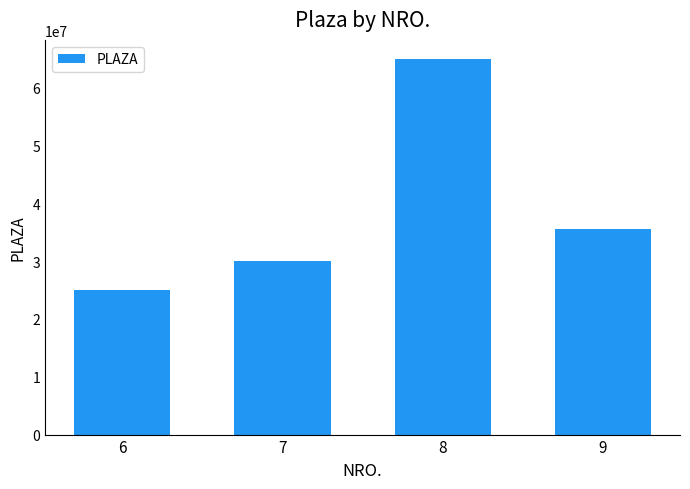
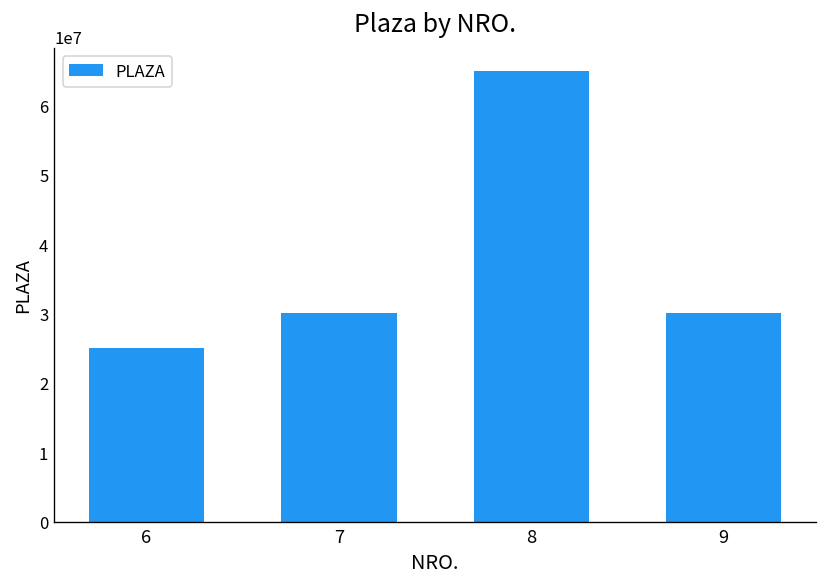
  {
    "6": 25000000,
    "7": 30000000,
    "8": 65000000,
-   "9": 36000000
+   "9": 30000000
  }
